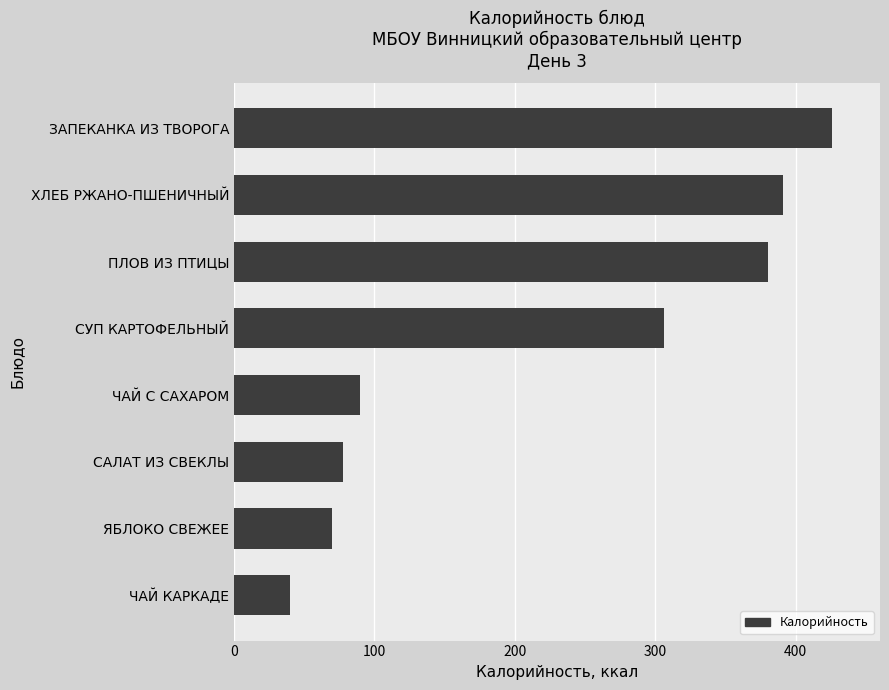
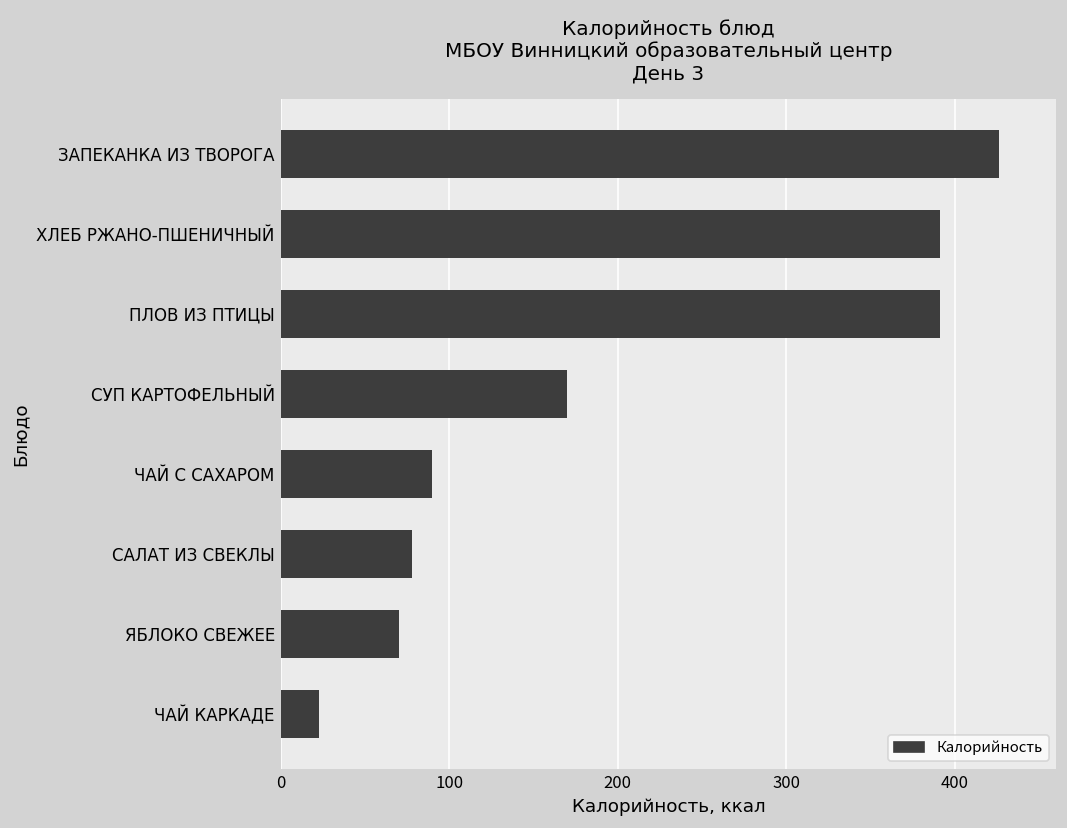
  {
    "ЗАПЕКАНКА ИЗ ТВОРОГА": 426,
    "ХЛЕБ РЖАНО-ПШЕНИЧНЫЙ": 391,
-   "ПЛОВ ИЗ ПТИЦЫ": 380,
-   "СУП КАРТОФЕЛЬНЫЙ": 306,
+   "ПЛОВ ИЗ ПТИЦЫ": 391,
+   "СУП КАРТОФЕЛЬНЫЙ": 170,
    "ЧАЙ С САХАРОМ": 90,
    "САЛАТ ИЗ СВЕКЛЫ": 78,
    "ЯБЛОКО СВЕЖЕЕ": 70,
-   "ЧАЙ КАРКАДЕ": 40
+   "ЧАЙ КАРКАДЕ": 23
  }
